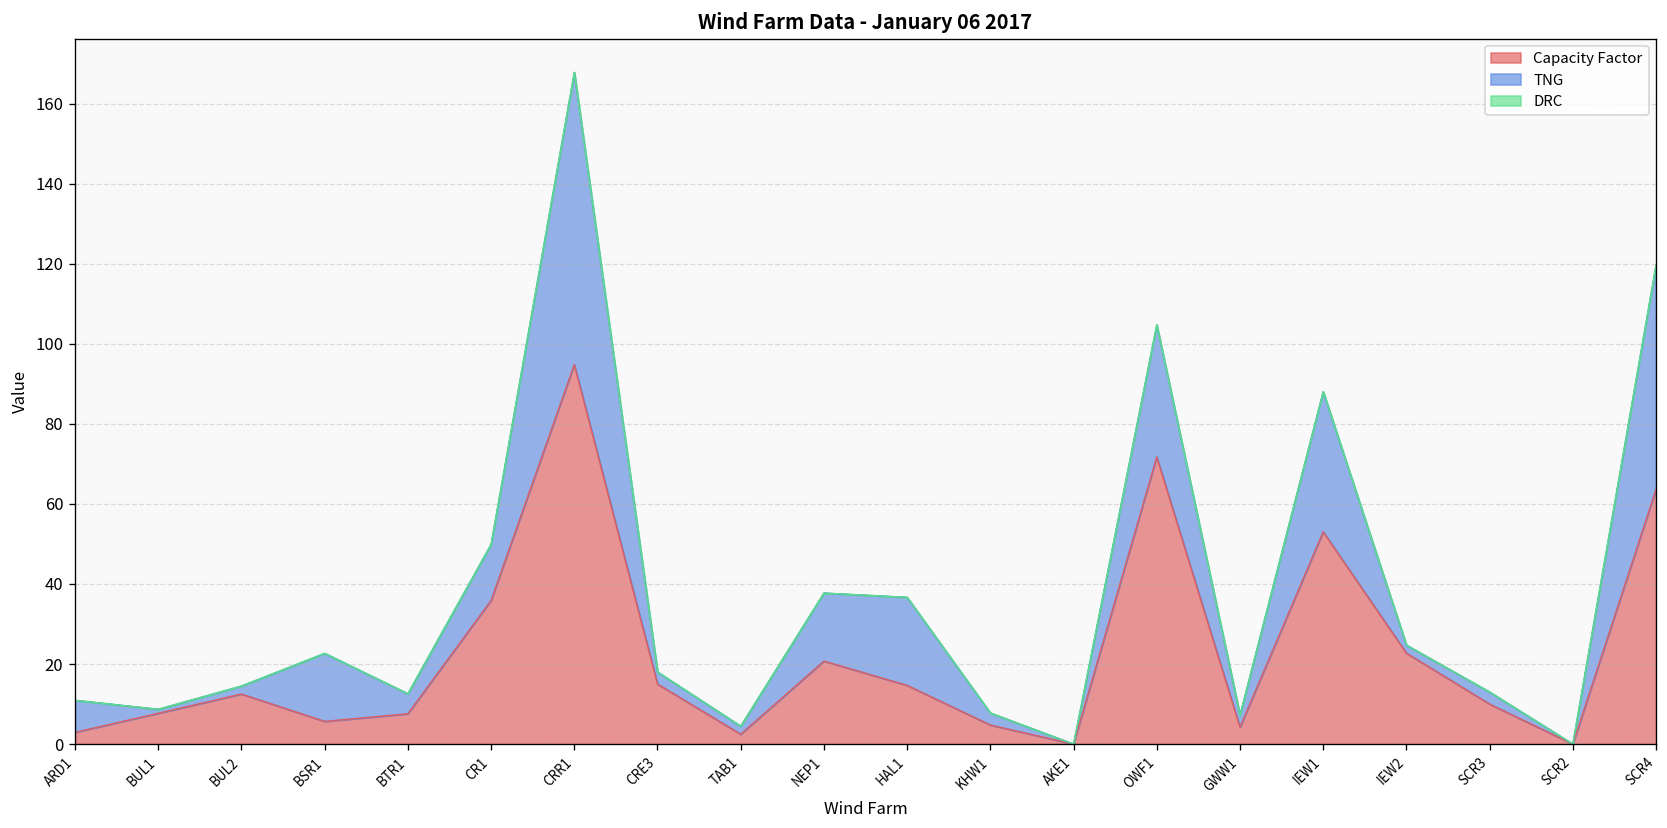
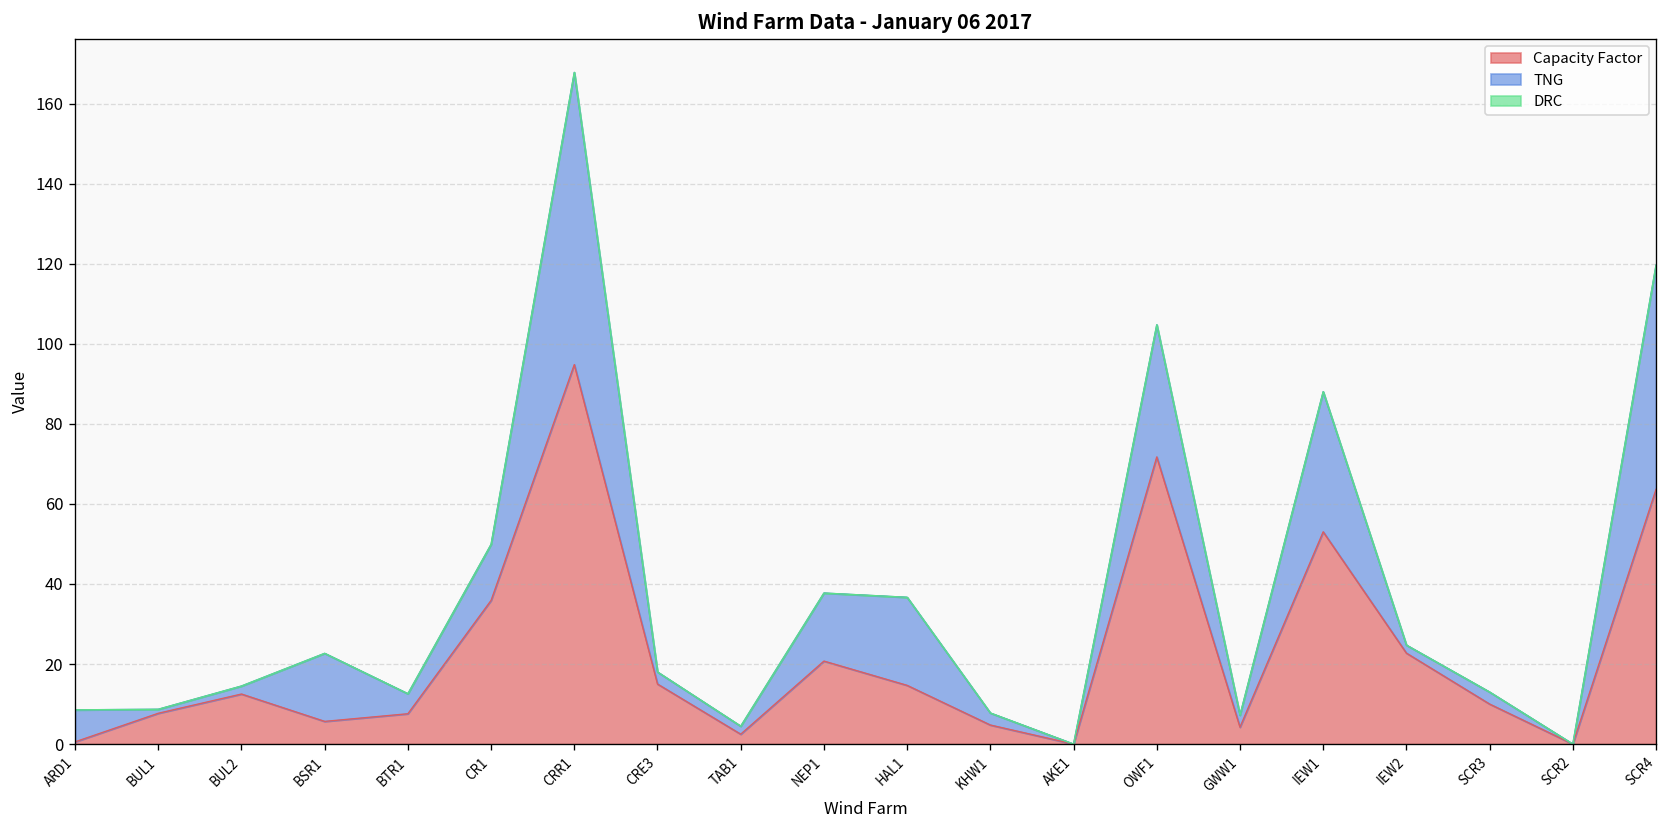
  {
    "Capacity Factor": {
-     "ARD1": 3,
+     "ARD1": 1,
      "BUL1": 8,
      "BUL2": 13,
      "BSR1": 6,
      "BTR1": 8,
      "CR1": 36,
      "CRR1": 95,
      "CRE3": 15,
      "TAB1": 2,
      "NEP1": 21,
      "HAL1": 15,
      "KHW1": 5,
      "OWF1": 72,
      "GWW1": 4,
      "IEW1": 53,
      "IEW2": 23,
      "SCR3": 10,
      "SCR4": 64
    }
  }
